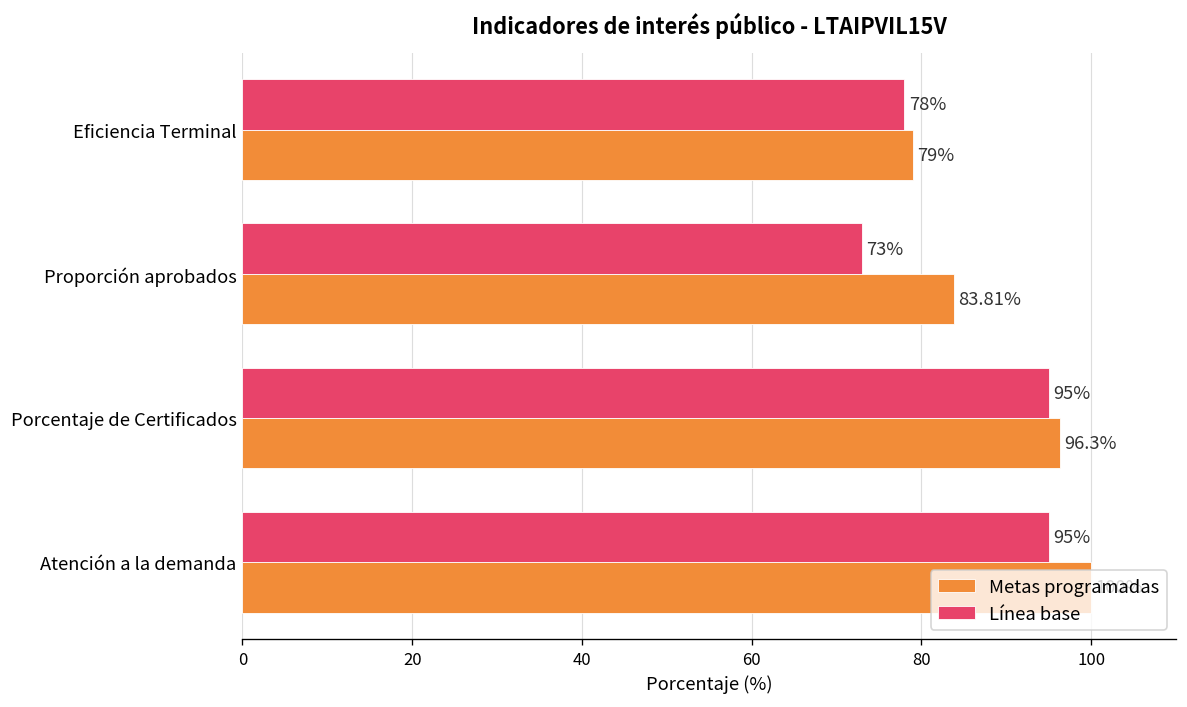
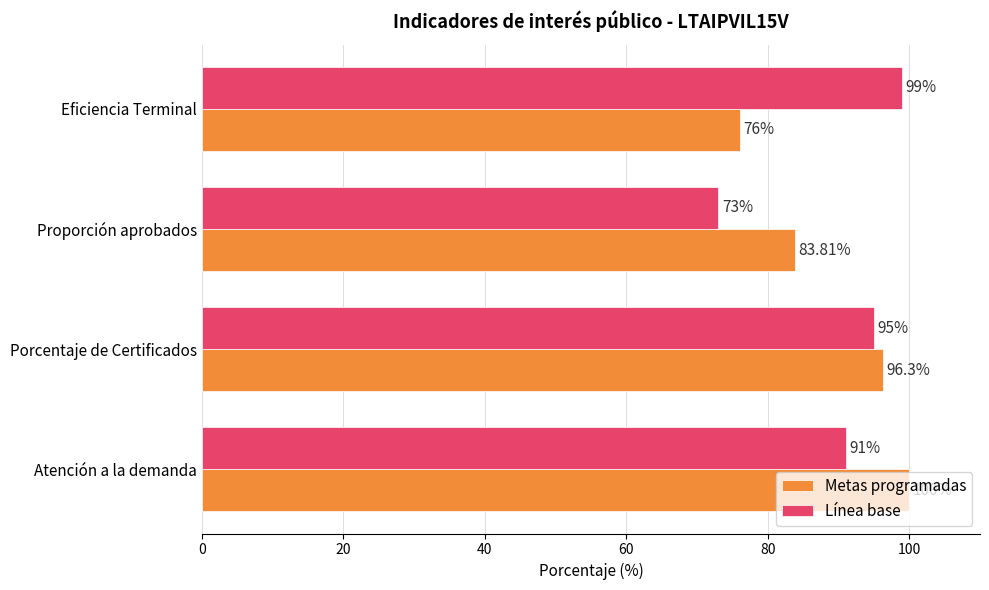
  {
    "Metas programadas": {
-     "Eficiencia Terminal": "79%",
+     "Eficiencia Terminal": "76%",
      "Proporción aprobados": "83.81%",
      "Porcentaje de Certificados": "96.3%"
    },
    "Línea base": {
-     "Eficiencia Terminal": "78%",
+     "Eficiencia Terminal": "99%",
      "Proporción aprobados": "73%",
      "Porcentaje de Certificados": "95%",
-     "Atención a la demanda": "95%"
+     "Atención a la demanda": "91%"
    }
  }
